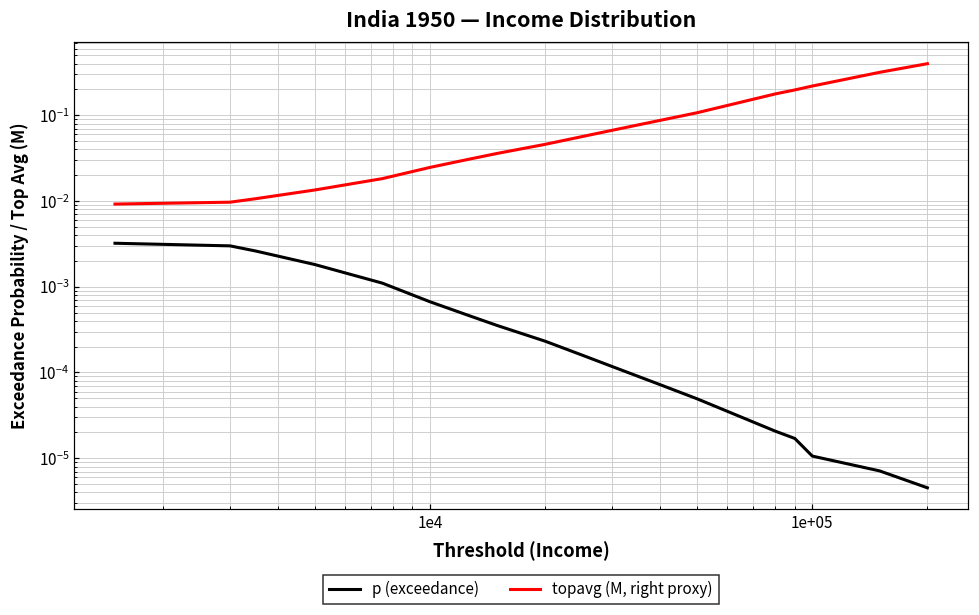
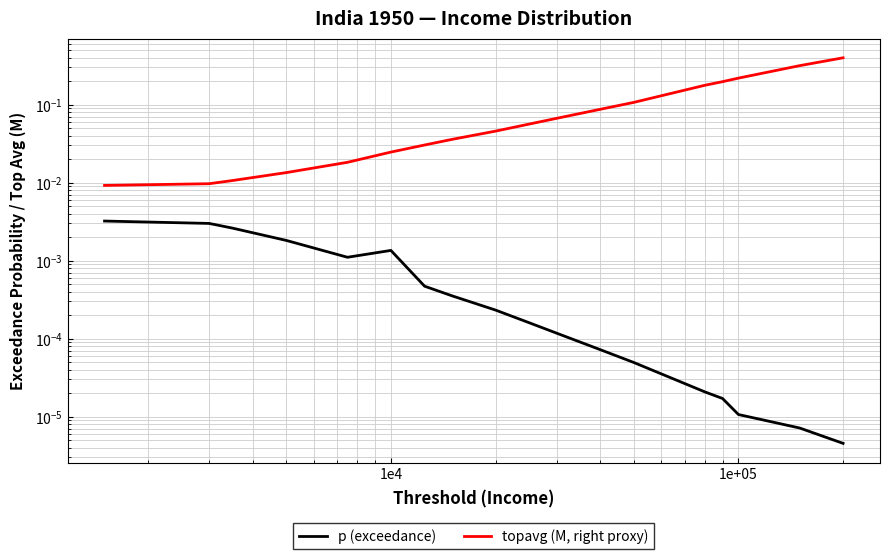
  {
    "p (exceedance)": {
-     "1e4": 0.0007,
+     "1e4": 0.0014,
      "1e+05": 0.000011
    },
    "topavg (M, right proxy)": {
      "1e4": 0.025,
      "1e+05": 0.22
    }
  }
